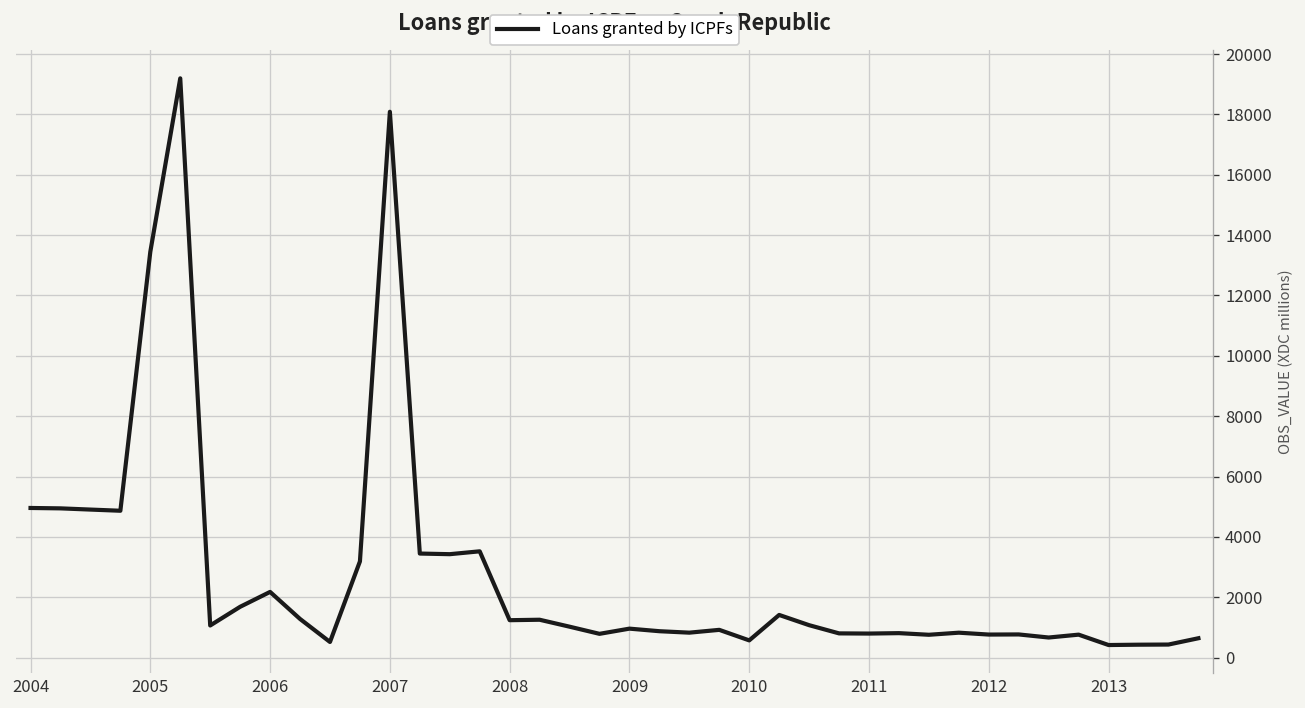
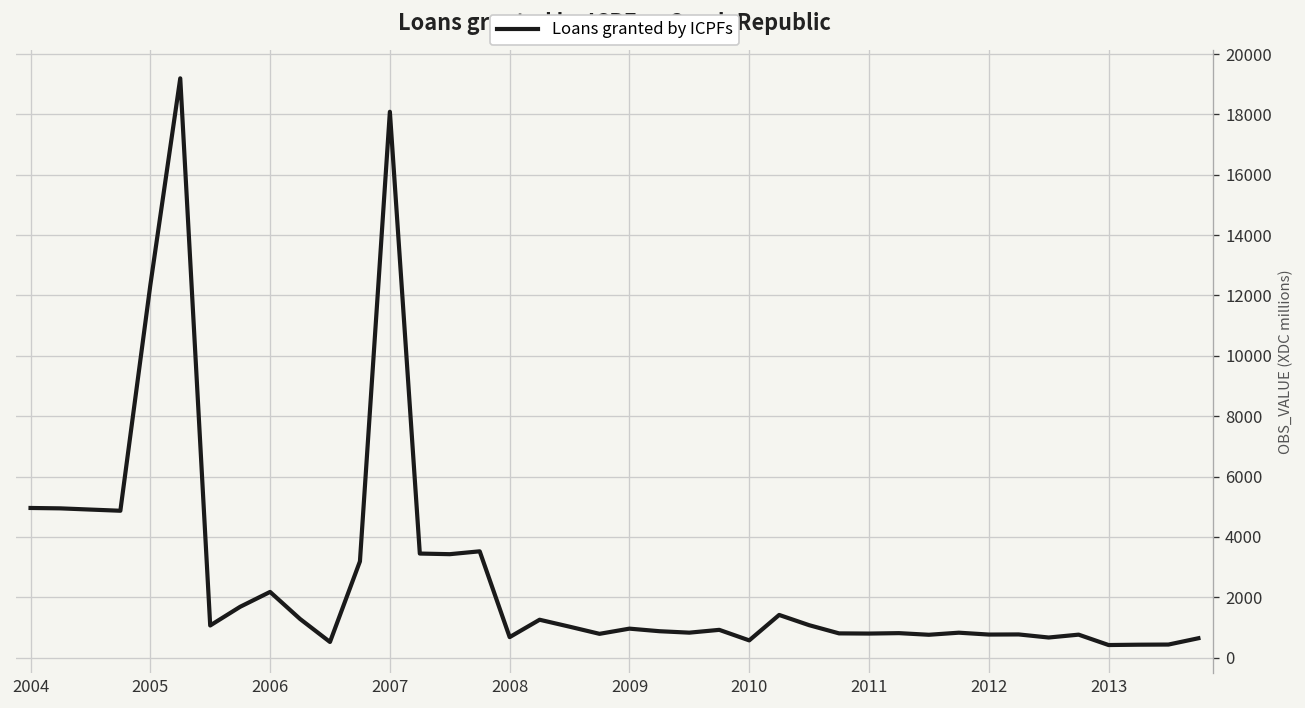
  {
    "2004": 5000,
-   "2005": 13400,
+   "2005": 12300,
    "2006": 2200,
    "2007": 18100,
-   "2008": 1200,
+   "2008": 700,
    "2009": 1000,
    "2010": 600,
    "2011": 800,
    "2012": 800,
    "2013": 400
  }
